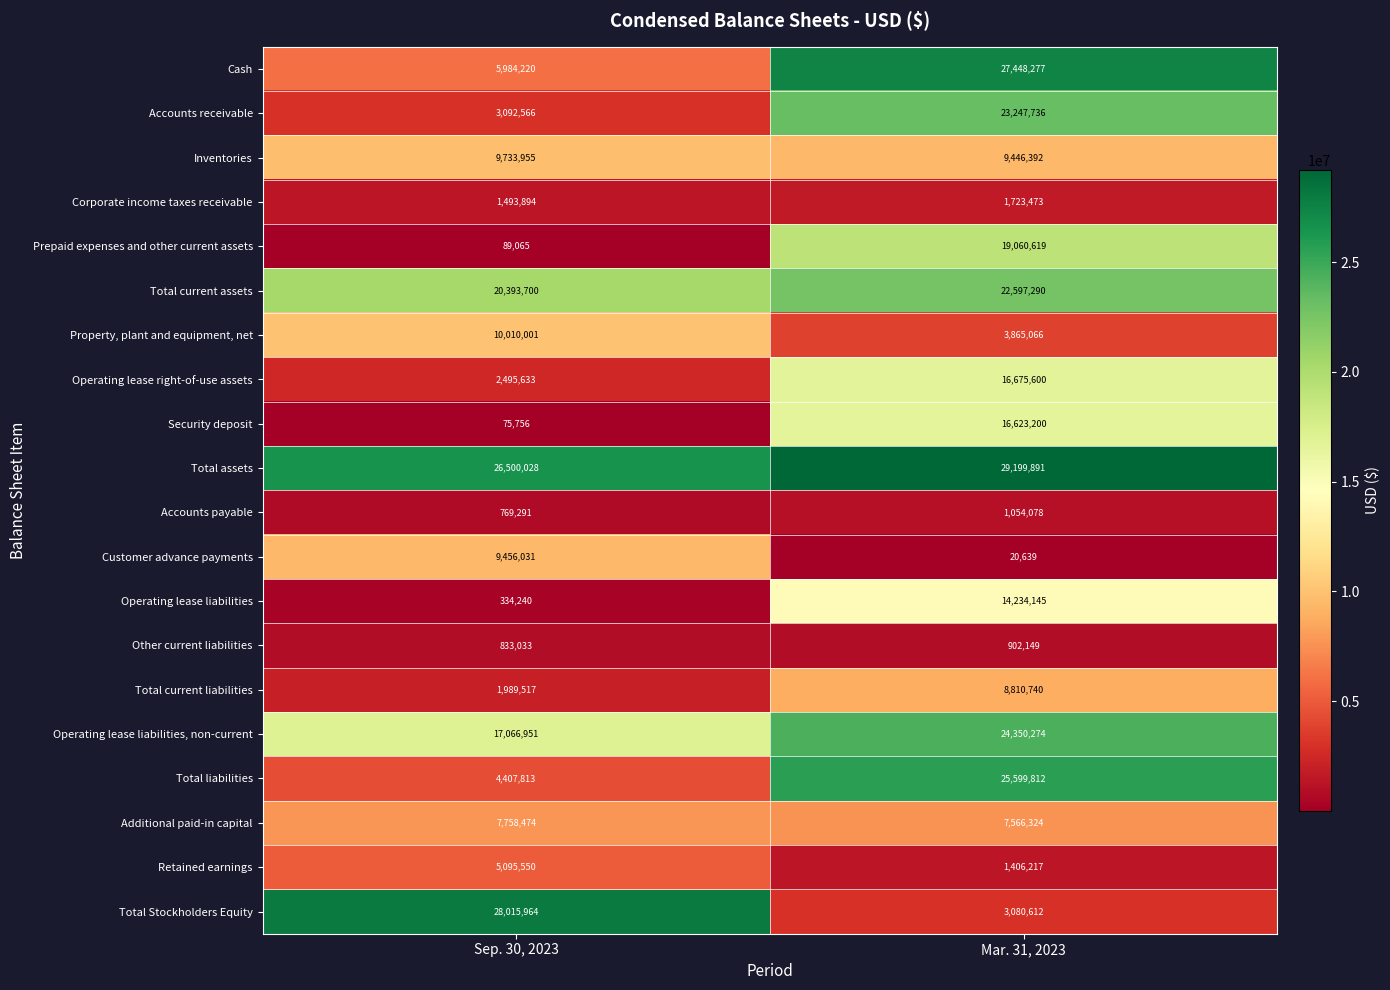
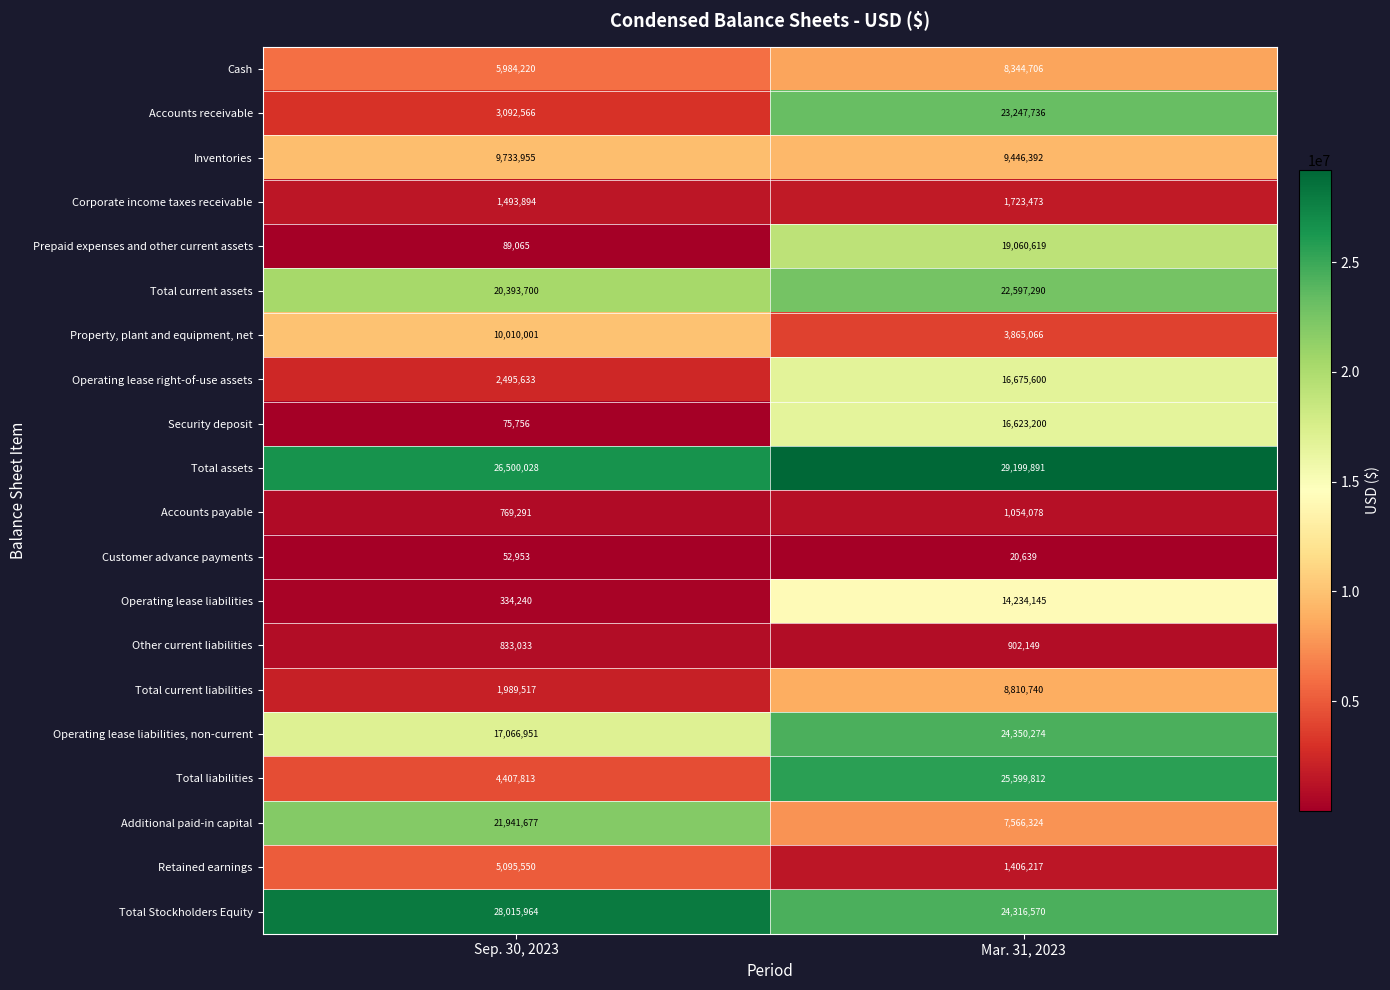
  {
    "Cash": {
      "Sep. 30, 2023": "5,984,220",
-     "Mar. 31, 2023": "27,448,277"
+     "Mar. 31, 2023": "8,344,706"
    },
    "Accounts receivable": {
      "Sep. 30, 2023": "3,092,566",
      "Mar. 31, 2023": "23,247,736"
    },
    "Inventories": {
      "Sep. 30, 2023": "9,733,955",
      "Mar. 31, 2023": "9,446,392"
    },
    "Corporate income taxes receivable": {
      "Sep. 30, 2023": "1,493,894",
      "Mar. 31, 2023": "1,723,473"
    },
    "Prepaid expenses and other current assets": {
      "Sep. 30, 2023": "89,065",
      "Mar. 31, 2023": "19,060,619"
    },
    "Total current assets": {
      "Sep. 30, 2023": "20,393,700",
      "Mar. 31, 2023": "22,597,290"
    },
    "Property, plant and equipment, net": {
      "Sep. 30, 2023": "10,010,001",
      "Mar. 31, 2023": "3,865,066"
    },
    "Operating lease right-of-use assets": {
      "Sep. 30, 2023": "2,495,633",
      "Mar. 31, 2023": "16,675,600"
    },
    "Security deposit": {
      "Sep. 30, 2023": "75,756",
      "Mar. 31, 2023": "16,623,200"
    },
    "Total assets": {
      "Sep. 30, 2023": "26,500,028",
      "Mar. 31, 2023": "29,199,891"
    },
    "Accounts payable": {
      "Sep. 30, 2023": "769,291",
      "Mar. 31, 2023": "1,054,078"
    },
    "Customer advance payments": {
-     "Sep. 30, 2023": "9,456,031",
+     "Sep. 30, 2023": "52,953",
      "Mar. 31, 2023": "20,639"
    },
    "Operating lease liabilities": {
      "Sep. 30, 2023": "334,240",
      "Mar. 31, 2023": "14,234,145"
    },
    "Other current liabilities": {
      "Sep. 30, 2023": "833,033",
      "Mar. 31, 2023": "902,149"
    },
    "Total current liabilities": {
      "Sep. 30, 2023": "1,989,517",
      "Mar. 31, 2023": "8,810,740"
    },
    "Operating lease liabilities, non-current": {
      "Sep. 30, 2023": "17,066,951",
      "Mar. 31, 2023": "24,350,274"
    },
    "Total liabilities": {
      "Sep. 30, 2023": "4,407,813",
      "Mar. 31, 2023": "25,599,812"
    },
    "Additional paid-in capital": {
-     "Sep. 30, 2023": "7,758,474",
+     "Sep. 30, 2023": "21,941,677",
      "Mar. 31, 2023": "7,566,324"
    },
    "Retained earnings": {
      "Sep. 30, 2023": "5,095,550",
      "Mar. 31, 2023": "1,406,217"
    },
    "Total Stockholders Equity": {
      "Sep. 30, 2023": "28,015,964",
-     "Mar. 31, 2023": "3,080,612"
+     "Mar. 31, 2023": "24,316,570"
    }
  }
